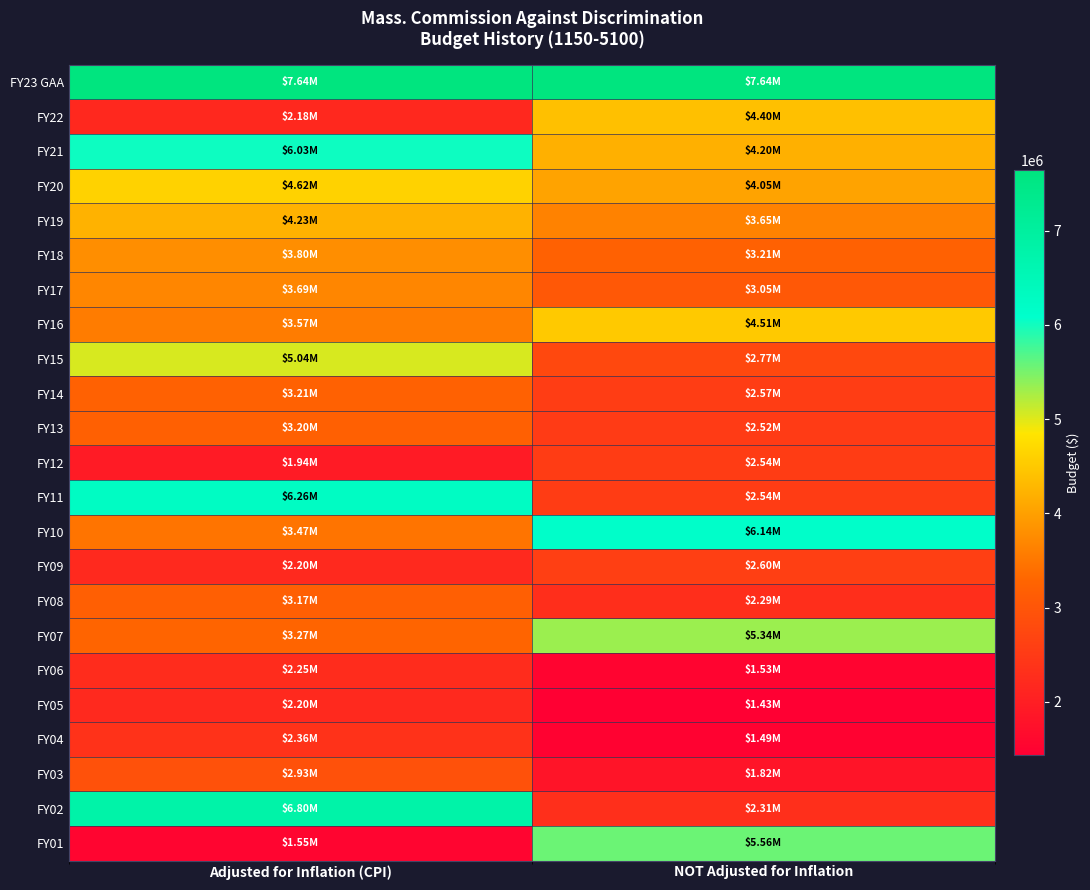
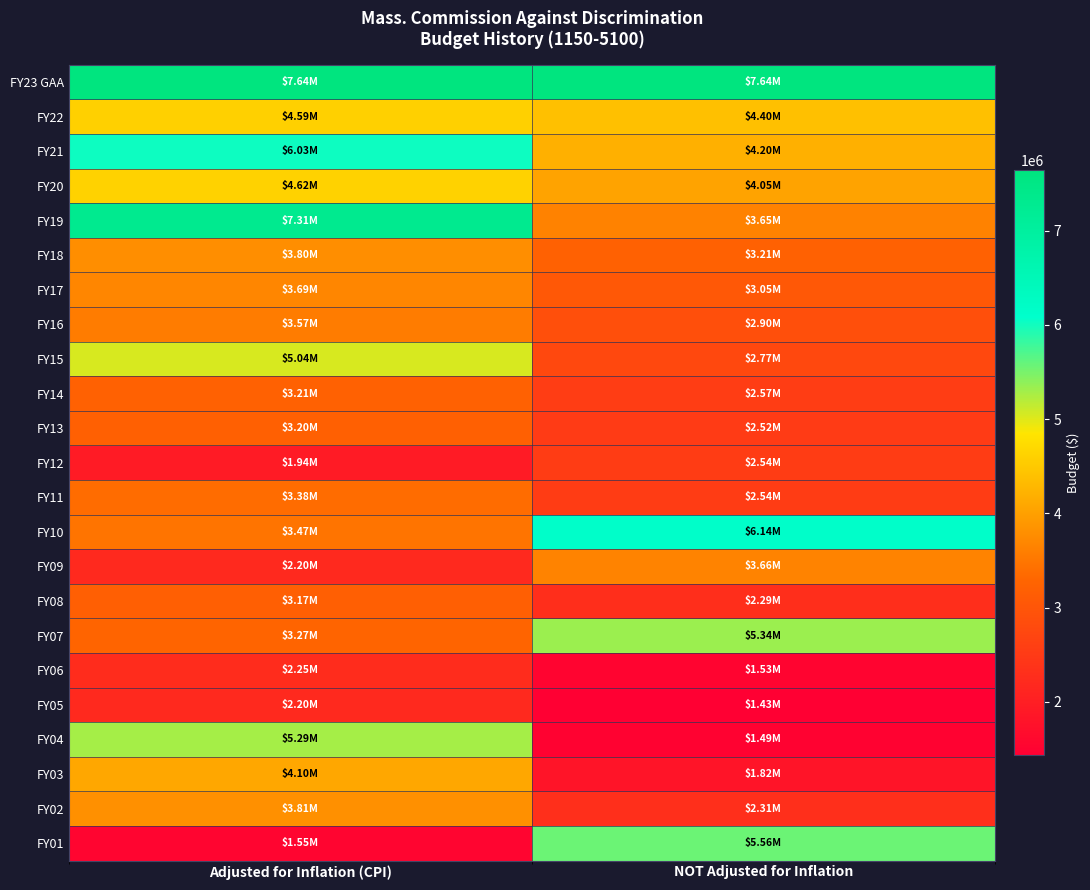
  {
    "FY23 GAA": {
      "Adjusted for Inflation (CPI)": "$7.64M",
      "NOT Adjusted for Inflation": "$7.64M"
    },
    "FY22": {
-     "Adjusted for Inflation (CPI)": "$2.18M",
+     "Adjusted for Inflation (CPI)": "$4.59M",
      "NOT Adjusted for Inflation": "$4.40M"
    },
    "FY21": {
      "Adjusted for Inflation (CPI)": "$6.03M",
      "NOT Adjusted for Inflation": "$4.20M"
    },
    "FY20": {
      "Adjusted for Inflation (CPI)": "$4.62M",
      "NOT Adjusted for Inflation": "$4.05M"
    },
    "FY19": {
-     "Adjusted for Inflation (CPI)": "$4.23M",
+     "Adjusted for Inflation (CPI)": "$7.31M",
      "NOT Adjusted for Inflation": "$3.65M"
    },
    "FY18": {
      "Adjusted for Inflation (CPI)": "$3.80M",
      "NOT Adjusted for Inflation": "$3.21M"
    },
    "FY17": {
      "Adjusted for Inflation (CPI)": "$3.69M",
      "NOT Adjusted for Inflation": "$3.05M"
    },
    "FY16": {
      "Adjusted for Inflation (CPI)": "$3.57M",
-     "NOT Adjusted for Inflation": "$4.51M"
+     "NOT Adjusted for Inflation": "$2.90M"
    },
    "FY15": {
      "Adjusted for Inflation (CPI)": "$5.04M",
      "NOT Adjusted for Inflation": "$2.77M"
    },
    "FY14": {
      "Adjusted for Inflation (CPI)": "$3.21M",
      "NOT Adjusted for Inflation": "$2.57M"
    },
    "FY13": {
      "Adjusted for Inflation (CPI)": "$3.20M",
      "NOT Adjusted for Inflation": "$2.52M"
    },
    "FY12": {
      "Adjusted for Inflation (CPI)": "$1.94M",
      "NOT Adjusted for Inflation": "$2.54M"
    },
    "FY11": {
-     "Adjusted for Inflation (CPI)": "$6.26M",
+     "Adjusted for Inflation (CPI)": "$3.38M",
      "NOT Adjusted for Inflation": "$2.54M"
    },
    "FY10": {
      "Adjusted for Inflation (CPI)": "$3.47M",
      "NOT Adjusted for Inflation": "$6.14M"
    },
    "FY09": {
      "Adjusted for Inflation (CPI)": "$2.20M",
-     "NOT Adjusted for Inflation": "$2.60M"
+     "NOT Adjusted for Inflation": "$3.66M"
    },
    "FY08": {
      "Adjusted for Inflation (CPI)": "$3.17M",
      "NOT Adjusted for Inflation": "$2.29M"
    },
    "FY07": {
      "Adjusted for Inflation (CPI)": "$3.27M",
      "NOT Adjusted for Inflation": "$5.34M"
    },
    "FY06": {
      "Adjusted for Inflation (CPI)": "$2.25M",
      "NOT Adjusted for Inflation": "$1.53M"
    },
    "FY05": {
      "Adjusted for Inflation (CPI)": "$2.20M",
      "NOT Adjusted for Inflation": "$1.43M"
    },
    "FY04": {
-     "Adjusted for Inflation (CPI)": "$2.36M",
+     "Adjusted for Inflation (CPI)": "$5.29M",
      "NOT Adjusted for Inflation": "$1.49M"
    },
    "FY03": {
-     "Adjusted for Inflation (CPI)": "$2.93M",
+     "Adjusted for Inflation (CPI)": "$4.10M",
      "NOT Adjusted for Inflation": "$1.82M"
    },
    "FY02": {
-     "Adjusted for Inflation (CPI)": "$6.80M",
+     "Adjusted for Inflation (CPI)": "$3.81M",
      "NOT Adjusted for Inflation": "$2.31M"
    },
    "FY01": {
      "Adjusted for Inflation (CPI)": "$1.55M",
      "NOT Adjusted for Inflation": "$5.56M"
    }
  }
